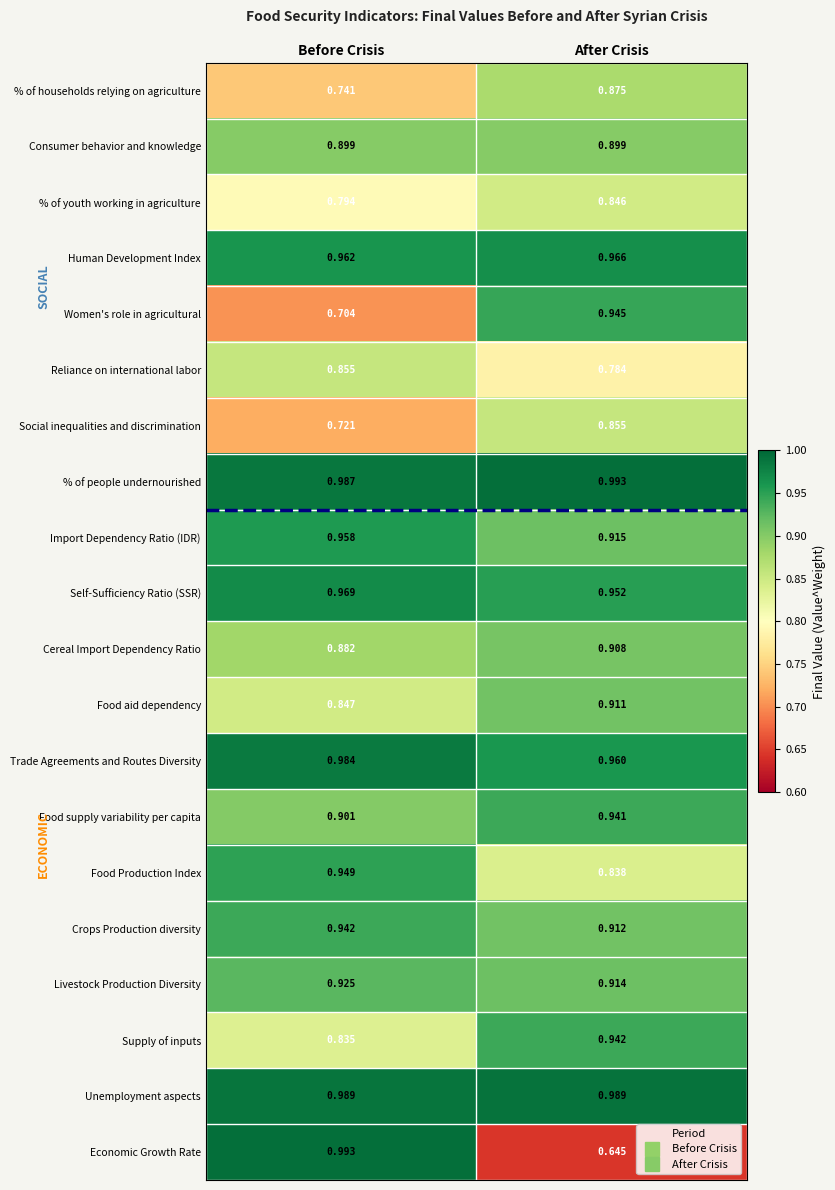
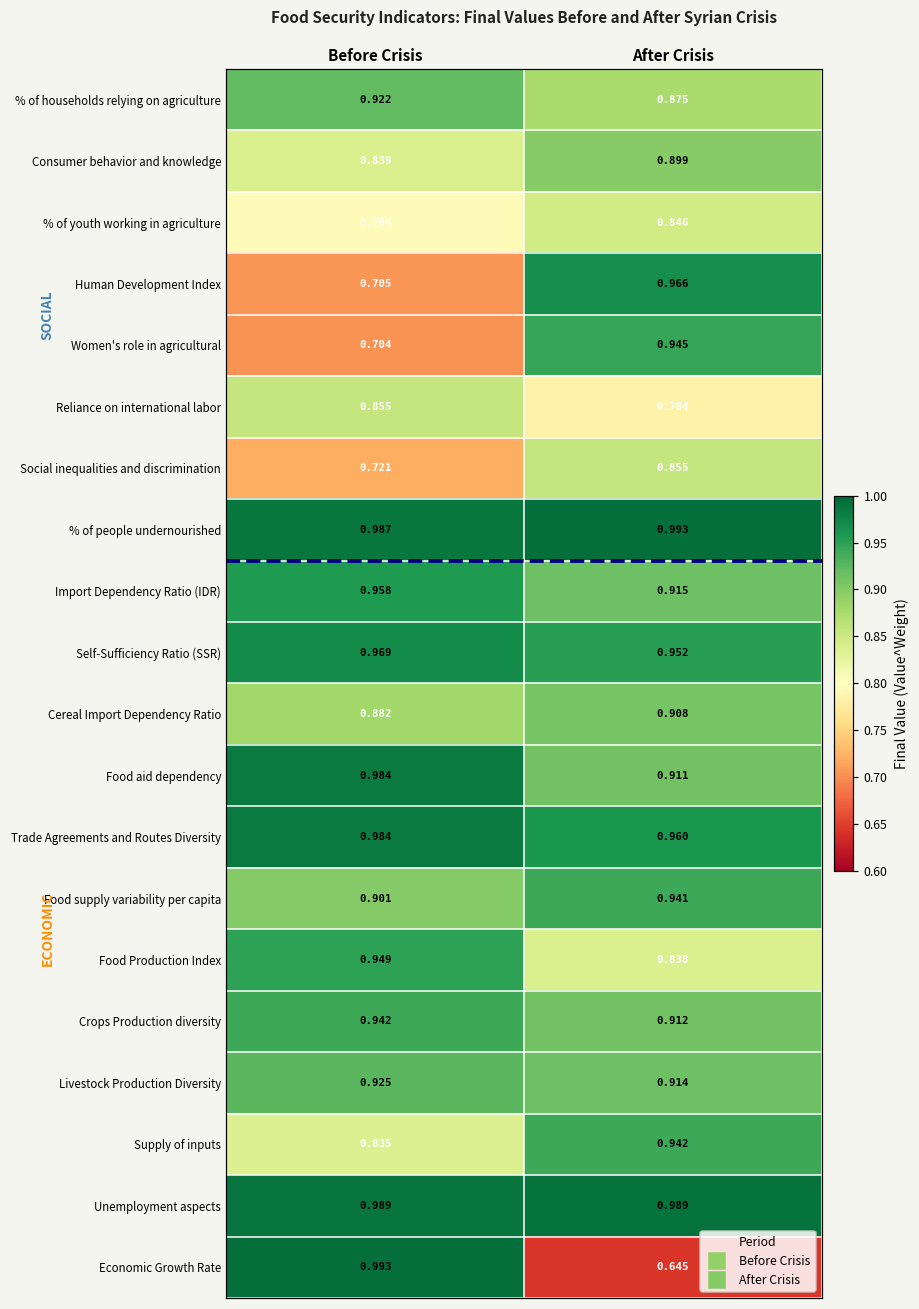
  {
    "% of households relying on agriculture": {
-     "Before Crisis": 0.741,
+     "Before Crisis": 0.922,
      "After Crisis": 0.875
    },
    "Consumer behavior and knowledge": {
-     "Before Crisis": 0.899,
+     "Before Crisis": 0.839,
      "After Crisis": 0.899
    },
    "% of youth working in agriculture": {
      "Before Crisis": 0.794,
      "After Crisis": 0.846
    },
    "Human Development Index": {
-     "Before Crisis": 0.962,
+     "Before Crisis": 0.705,
      "After Crisis": 0.966
    },
    "Women's role in agricultural": {
      "Before Crisis": 0.704,
      "After Crisis": 0.945
    },
    "Reliance on international labor": {
      "Before Crisis": 0.855,
      "After Crisis": 0.784
    },
    "Social inequalities and discrimination": {
      "Before Crisis": 0.721,
      "After Crisis": 0.855
    },
    "% of people undernourished": {
      "Before Crisis": 0.987,
      "After Crisis": 0.993
    },
    "Import Dependency Ratio (IDR)": {
      "Before Crisis": 0.958,
      "After Crisis": 0.915
    },
    "Self-Sufficiency Ratio (SSR)": {
      "Before Crisis": 0.969,
      "After Crisis": 0.952
    },
    "Cereal Import Dependency Ratio": {
      "Before Crisis": 0.882,
      "After Crisis": 0.908
    },
    "Food aid dependency": {
-     "Before Crisis": 0.847,
+     "Before Crisis": 0.984,
      "After Crisis": 0.911
    },
    "Trade Agreements and Routes Diversity": {
      "Before Crisis": 0.984,
      "After Crisis": 0.960
    },
    "Food supply variability per capita": {
      "Before Crisis": 0.901,
      "After Crisis": 0.941
    },
    "Food Production Index": {
      "Before Crisis": 0.949,
      "After Crisis": 0.838
    },
    "Crops Production diversity": {
      "Before Crisis": 0.942,
      "After Crisis": 0.912
    },
    "Livestock Production Diversity": {
      "Before Crisis": 0.925,
      "After Crisis": 0.914
    },
    "Supply of inputs": {
      "Before Crisis": 0.835,
      "After Crisis": 0.942
    },
    "Unemployment aspects": {
      "Before Crisis": 0.989,
      "After Crisis": 0.989
    },
    "Economic Growth Rate": {
      "Before Crisis": 0.993,
      "After Crisis": 0.645
    }
  }
